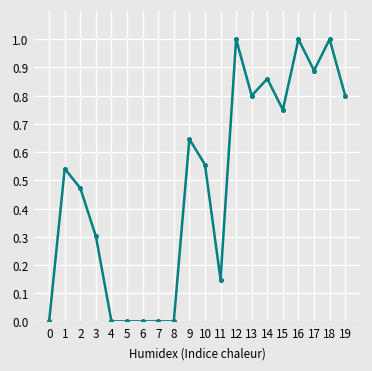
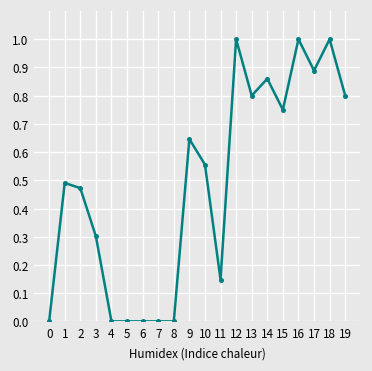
  {
    "0": 0.00,
-   "1": 0.54,
+   "1": 0.49,
    "2": 0.47,
    "3": 0.30,
    "4": 0.00,
    "5": 0.00,
    "6": 0.00,
    "7": 0.00,
    "8": 0.00,
    "9": 0.65,
    "10": 0.56,
    "11": 0.15,
    "12": 1.00,
    "13": 0.80,
    "14": 0.86,
    "15": 0.75,
    "16": 1.00,
    "17": 0.89,
    "18": 1.00,
    "19": 0.80
  }
